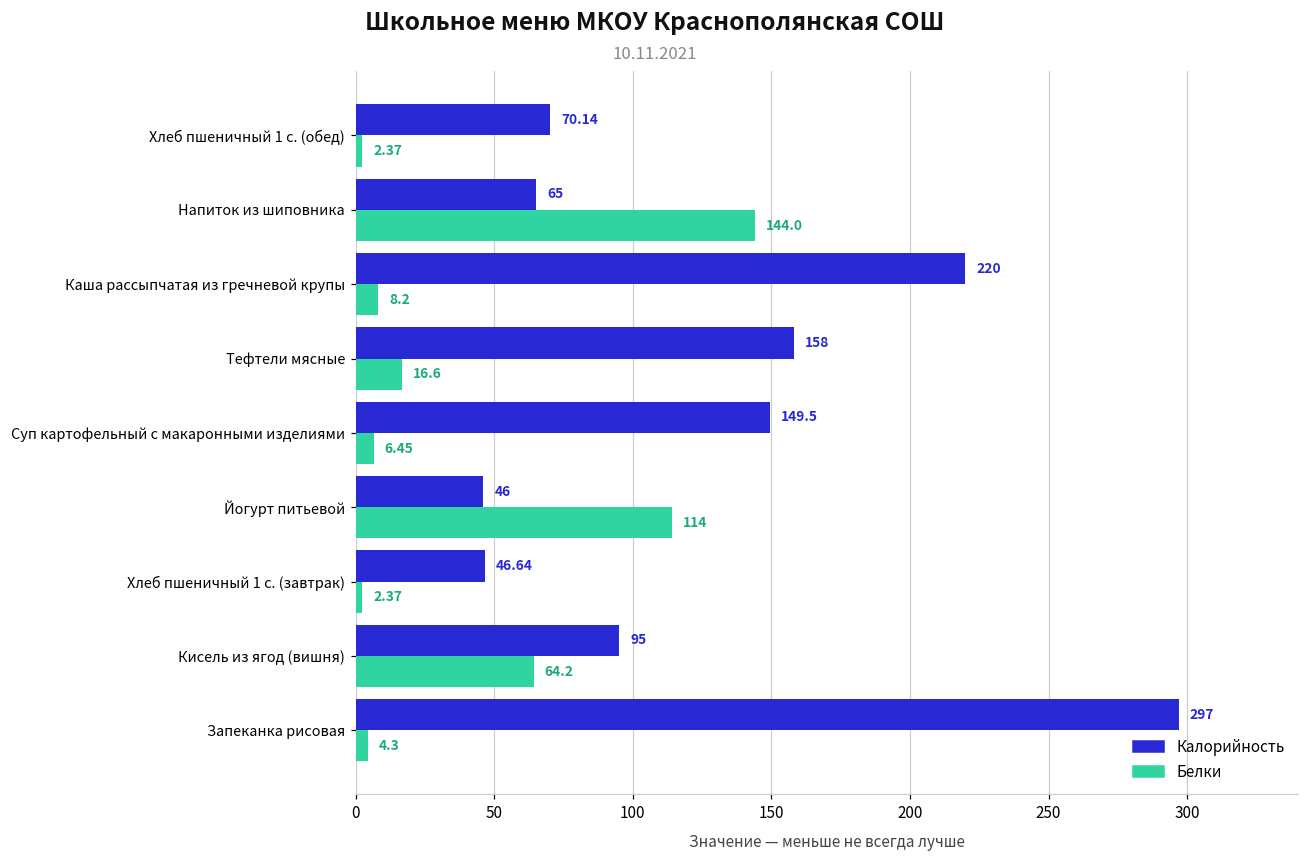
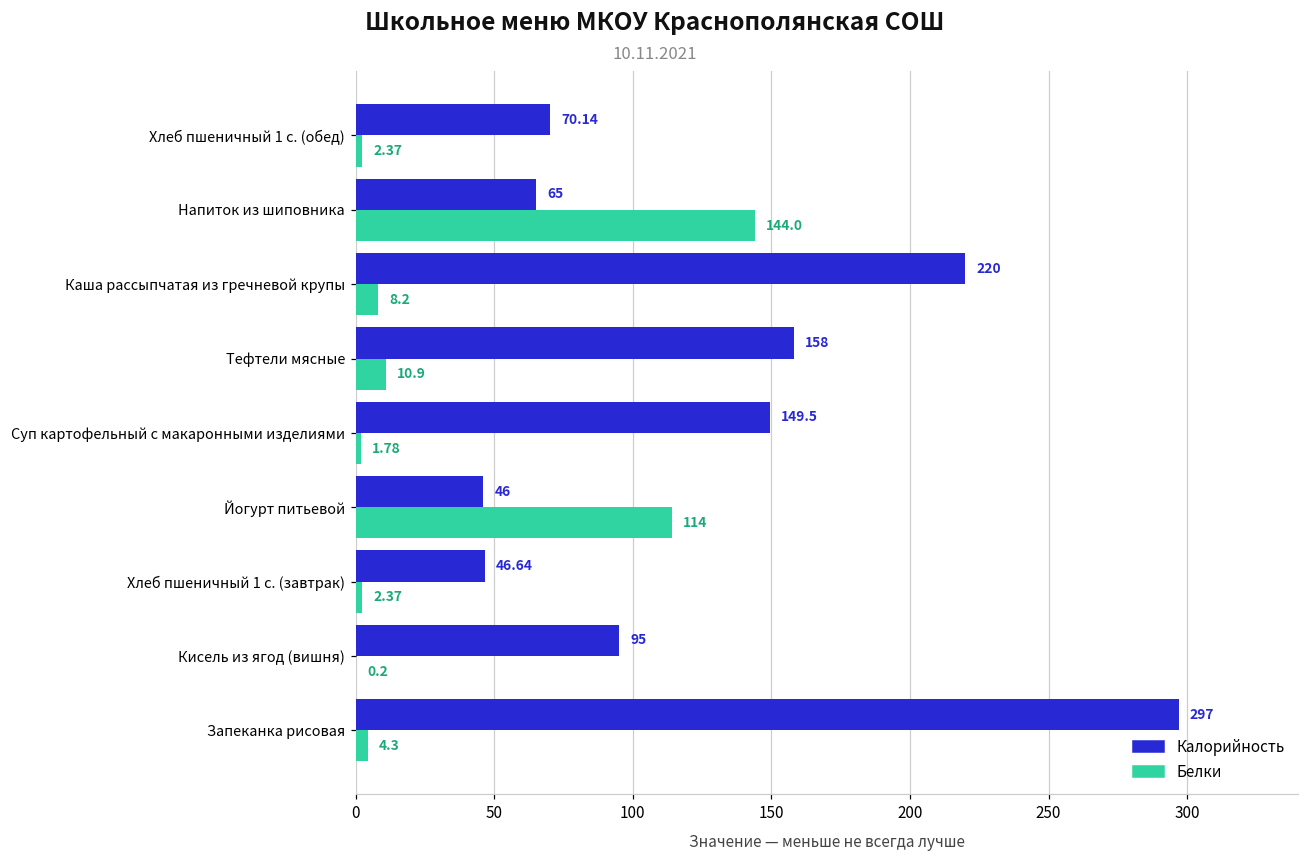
  {
    "Калорийность": {
      "Хлеб пшеничный 1 с. (обед)": 70.14,
      "Напиток из шиповника": 65,
      "Каша рассыпчатая из гречневой крупы": 220,
      "Тефтели мясные": 158,
      "Суп картофельный с макаронными изделиями": 149.5,
      "Йогурт питьевой": 46,
      "Хлеб пшеничный 1 с. (завтрак)": 46.64,
      "Кисель из ягод (вишня)": 95,
      "Запеканка рисовая": 297
    },
    "Белки": {
      "Хлеб пшеничный 1 с. (обед)": 2.37,
      "Напиток из шиповника": 144.0,
      "Каша рассыпчатая из гречневой крупы": 8.2,
-     "Тефтели мясные": 16.6,
-     "Суп картофельный с макаронными изделиями": 6.45,
+     "Тефтели мясные": 10.9,
+     "Суп картофельный с макаронными изделиями": 1.78,
      "Йогурт питьевой": 114,
      "Хлеб пшеничный 1 с. (завтрак)": 2.37,
-     "Кисель из ягод (вишня)": 64.2,
+     "Кисель из ягод (вишня)": 0.2,
      "Запеканка рисовая": 4.3
    }
  }
